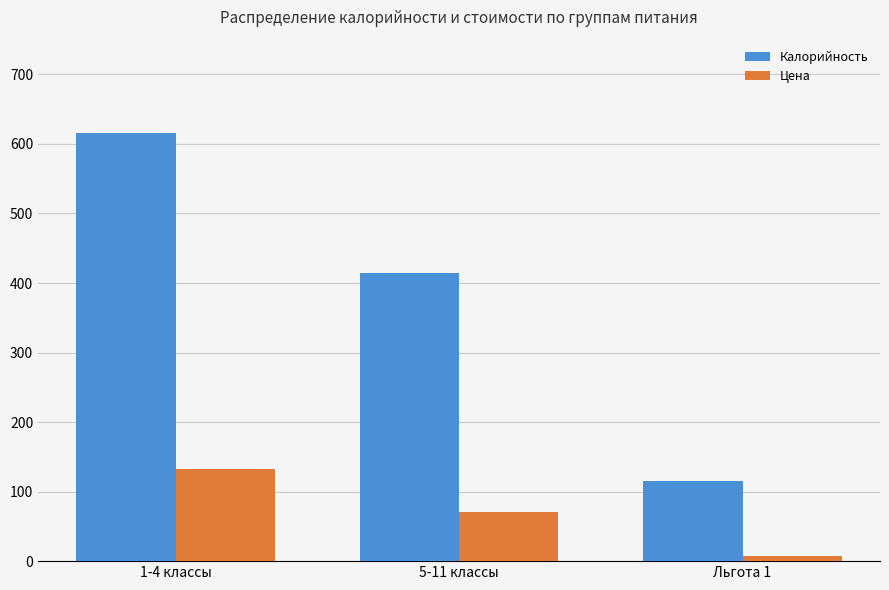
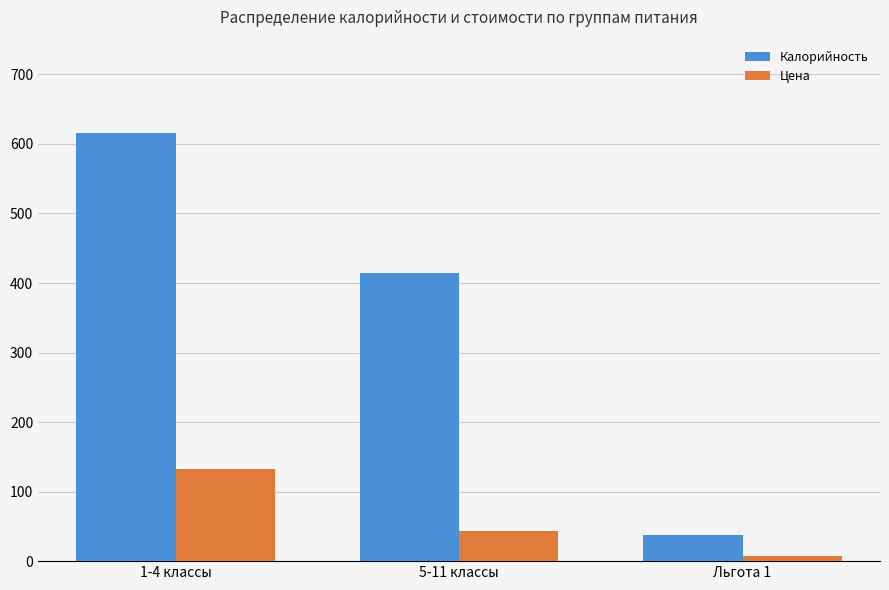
  {
    "Калорийность": {
      "1-4 классы": 620,
      "5-11 классы": 410,
-     "Льгота 1": 120
+     "Льгота 1": 40
    },
    "Цена": {
      "1-4 классы": 130,
-     "5-11 классы": 70,
+     "5-11 классы": 40,
      "Льгота 1": 10
    }
  }
